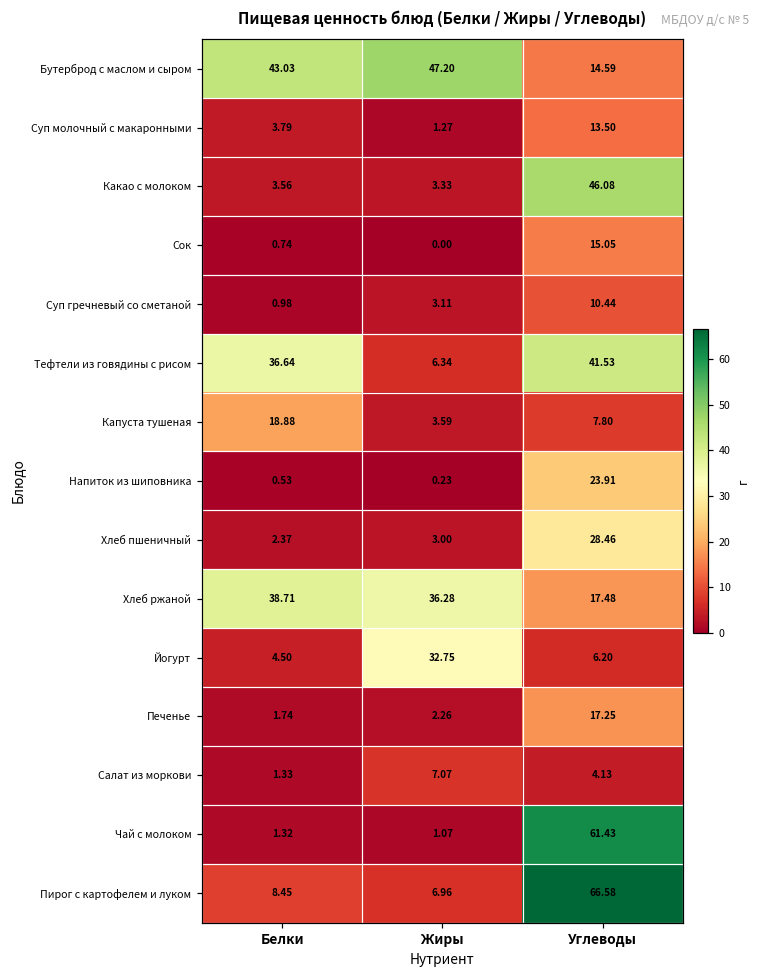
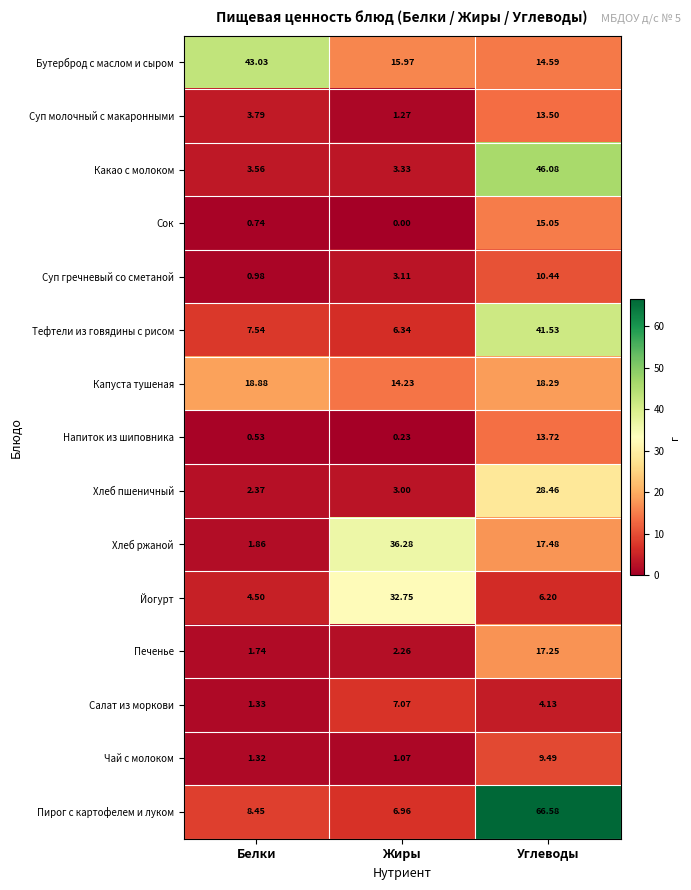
  {
    "Бутерброд с маслом и сыром": {
      "Белки": 43.03,
-     "Жиры": 47.20,
+     "Жиры": 15.97,
      "Углеводы": 14.59
    },
    "Суп молочный с макаронными": {
      "Белки": 3.79,
      "Жиры": 1.27,
      "Углеводы": 13.50
    },
    "Какао с молоком": {
      "Белки": 3.56,
      "Жиры": 3.33,
      "Углеводы": 46.08
    },
    "Сок": {
      "Белки": 0.74,
      "Жиры": 0.00,
      "Углеводы": 15.05
    },
    "Суп гречневый со сметаной": {
      "Белки": 0.98,
      "Жиры": 3.11,
      "Углеводы": 10.44
    },
    "Тефтели из говядины с рисом": {
-     "Белки": 36.64,
+     "Белки": 7.54,
      "Жиры": 6.34,
      "Углеводы": 41.53
    },
    "Капуста тушеная": {
      "Белки": 18.88,
-     "Жиры": 3.59,
-     "Углеводы": 7.80
+     "Жиры": 14.23,
+     "Углеводы": 18.29
    },
    "Напиток из шиповника": {
      "Белки": 0.53,
      "Жиры": 0.23,
-     "Углеводы": 23.91
+     "Углеводы": 13.72
    },
    "Хлеб пшеничный": {
      "Белки": 2.37,
      "Жиры": 3.00,
      "Углеводы": 28.46
    },
    "Хлеб ржаной": {
-     "Белки": 38.71,
+     "Белки": 1.86,
      "Жиры": 36.28,
      "Углеводы": 17.48
    },
    "Йогурт": {
      "Белки": 4.50,
      "Жиры": 32.75,
      "Углеводы": 6.20
    },
    "Печенье": {
      "Белки": 1.74,
      "Жиры": 2.26,
      "Углеводы": 17.25
    },
    "Салат из моркови": {
      "Белки": 1.33,
      "Жиры": 7.07,
      "Углеводы": 4.13
    },
    "Чай с молоком": {
      "Белки": 1.32,
      "Жиры": 1.07,
-     "Углеводы": 61.43
+     "Углеводы": 9.49
    },
    "Пирог с картофелем и луком": {
      "Белки": 8.45,
      "Жиры": 6.96,
      "Углеводы": 66.58
    }
  }
